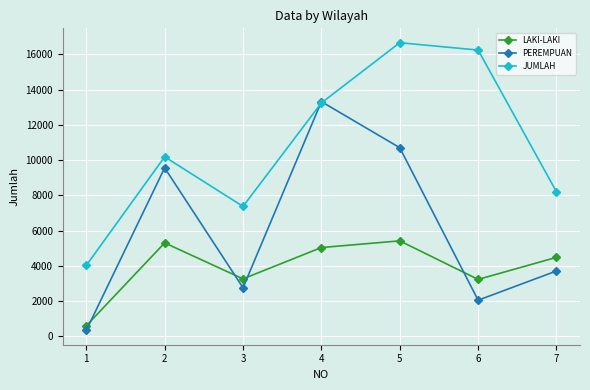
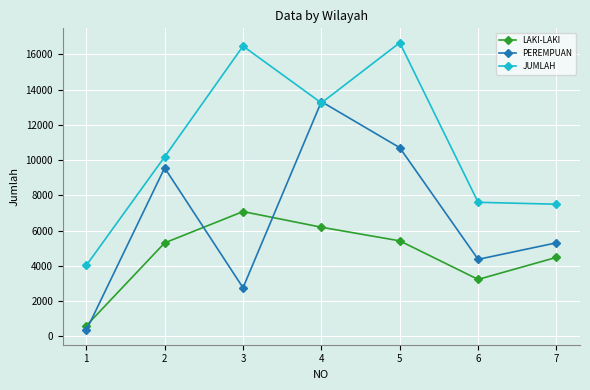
  {
    "LAKI-LAKI": {
      "1": 600,
      "2": 5300,
-     "3": 3300,
-     "4": 5000,
+     "3": 7100,
+     "4": 6200,
      "5": 5400,
      "6": 3200,
      "7": 4500
    },
    "PEREMPUAN": {
      "1": 300,
      "2": 9600,
      "3": 2800,
      "5": 10700,
-     "6": 2100,
-     "7": 3700
+     "6": 4400,
+     "7": 5300
    },
    "JUMLAH": {
      "1": 4000,
      "2": 10200,
-     "3": 7400,
+     "3": 16500,
      "5": 16700,
-     "6": 16200,
-     "7": 8200
+     "6": 7600,
+     "7": 7500
    }
  }
